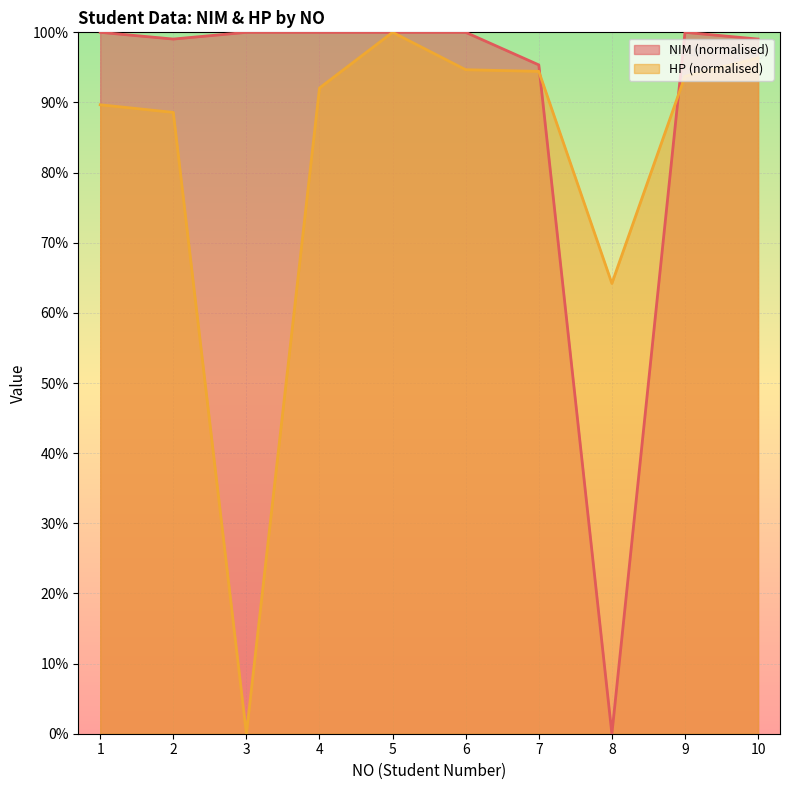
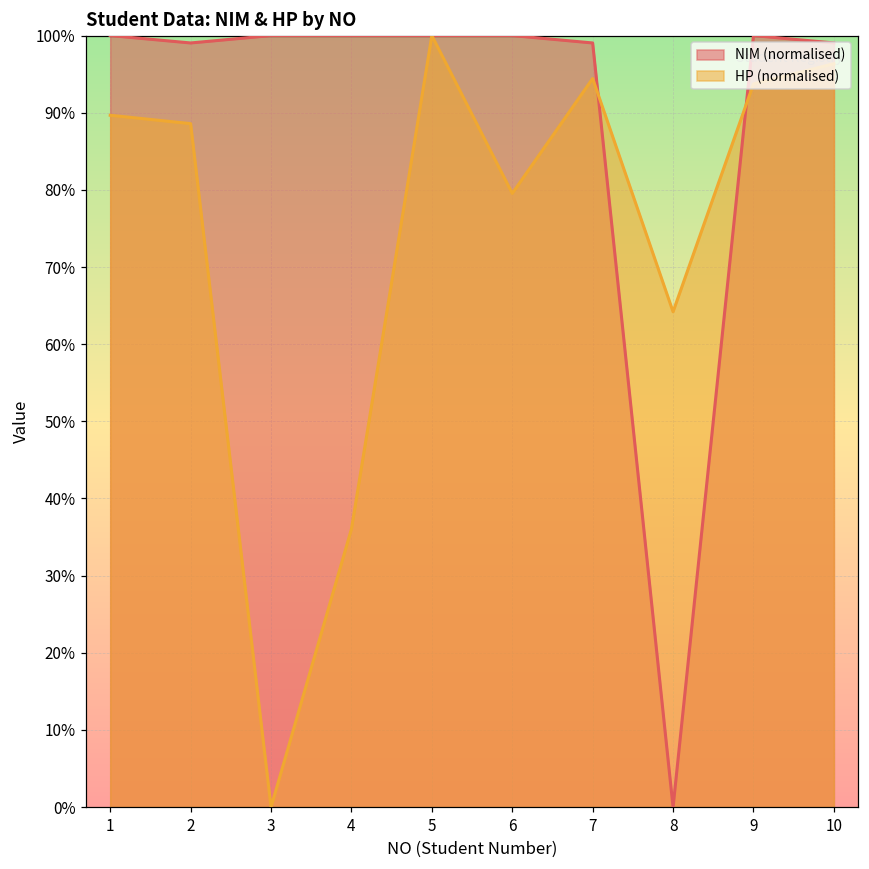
  {
    "NIM (normalised)": {
      "1": "100%",
      "2": "99%",
      "3": "100%",
      "4": "100%",
      "6": "100%",
-     "7": "95%",
+     "7": "99%",
      "8": "0%",
      "9": "100%"
    },
    "HP (normalised)": {
      "1": "90%",
      "2": "89%",
      "3": "0%",
-     "4": "92%",
-     "6": "95%",
+     "4": "36%",
+     "6": "80%",
      "7": "94%",
      "8": "64%"
    }
  }
